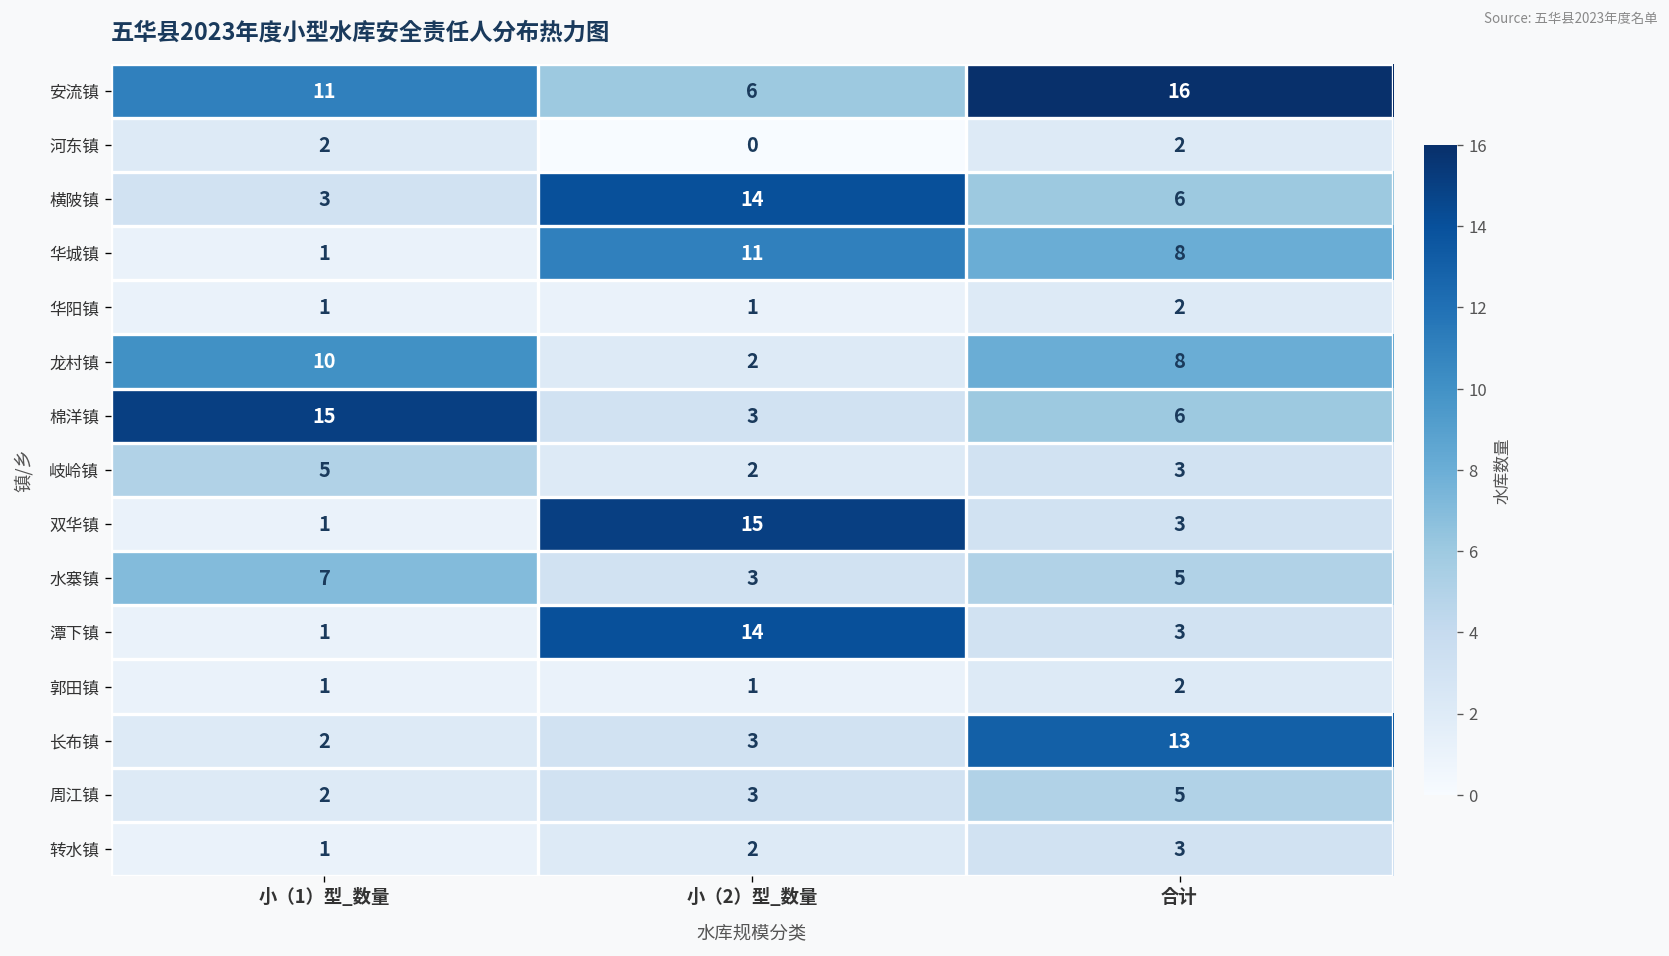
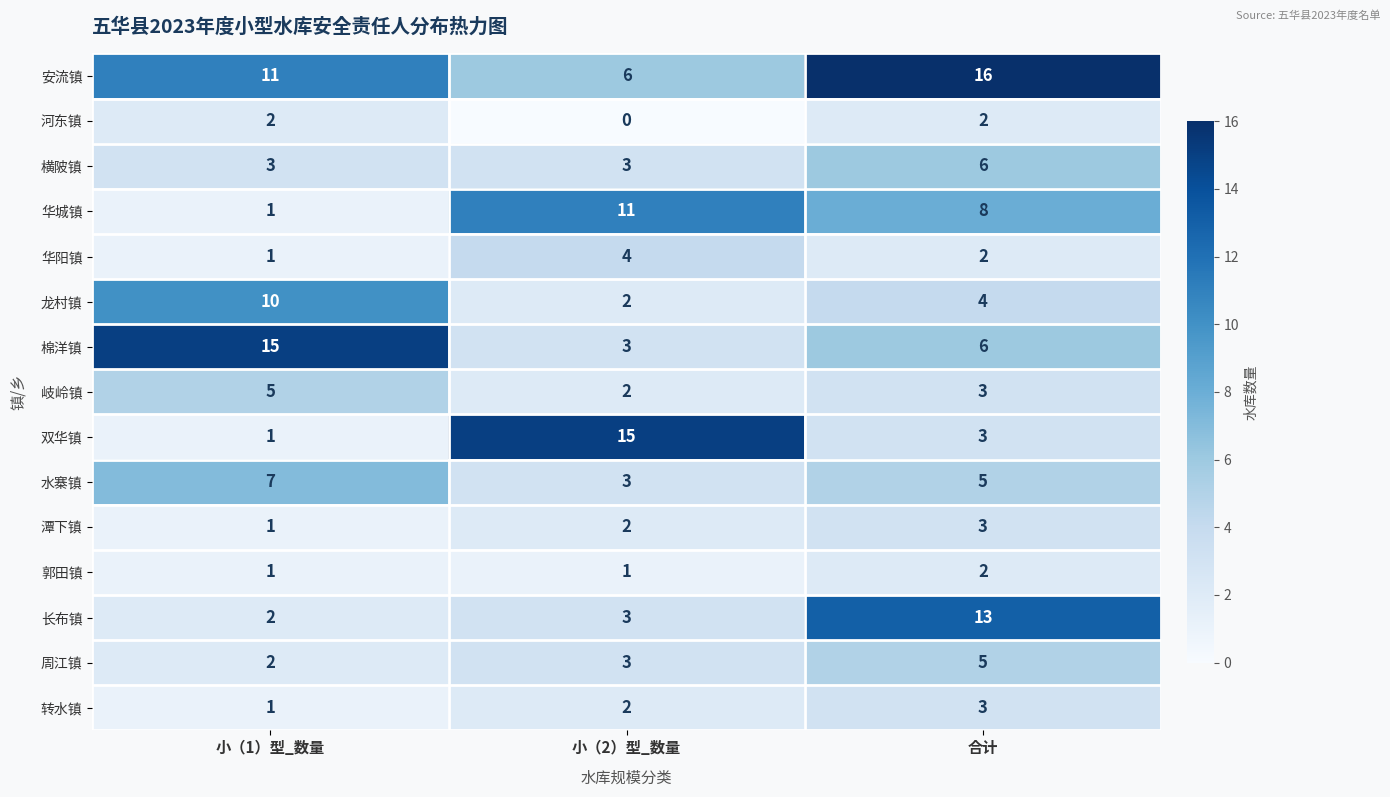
  {
    "安流镇": {
      "小（1）型_数量": 11,
      "小（2）型_数量": 6,
      "合计": 16
    },
    "河东镇": {
      "小（1）型_数量": 2,
      "小（2）型_数量": 0,
      "合计": 2
    },
    "横陂镇": {
      "小（1）型_数量": 3,
-     "小（2）型_数量": 14,
+     "小（2）型_数量": 3,
      "合计": 6
    },
    "华城镇": {
      "小（1）型_数量": 1,
      "小（2）型_数量": 11,
      "合计": 8
    },
    "华阳镇": {
      "小（1）型_数量": 1,
-     "小（2）型_数量": 1,
+     "小（2）型_数量": 4,
      "合计": 2
    },
    "龙村镇": {
      "小（1）型_数量": 10,
      "小（2）型_数量": 2,
-     "合计": 8
+     "合计": 4
    },
    "棉洋镇": {
      "小（1）型_数量": 15,
      "小（2）型_数量": 3,
      "合计": 6
    },
    "岐岭镇": {
      "小（1）型_数量": 5,
      "小（2）型_数量": 2,
      "合计": 3
    },
    "双华镇": {
      "小（1）型_数量": 1,
      "小（2）型_数量": 15,
      "合计": 3
    },
    "水寨镇": {
      "小（1）型_数量": 7,
      "小（2）型_数量": 3,
      "合计": 5
    },
    "潭下镇": {
      "小（1）型_数量": 1,
-     "小（2）型_数量": 14,
+     "小（2）型_数量": 2,
      "合计": 3
    },
    "郭田镇": {
      "小（1）型_数量": 1,
      "小（2）型_数量": 1,
      "合计": 2
    },
    "长布镇": {
      "小（1）型_数量": 2,
      "小（2）型_数量": 3,
      "合计": 13
    },
    "周江镇": {
      "小（1）型_数量": 2,
      "小（2）型_数量": 3,
      "合计": 5
    },
    "转水镇": {
      "小（1）型_数量": 1,
      "小（2）型_数量": 2,
      "合计": 3
    }
  }
